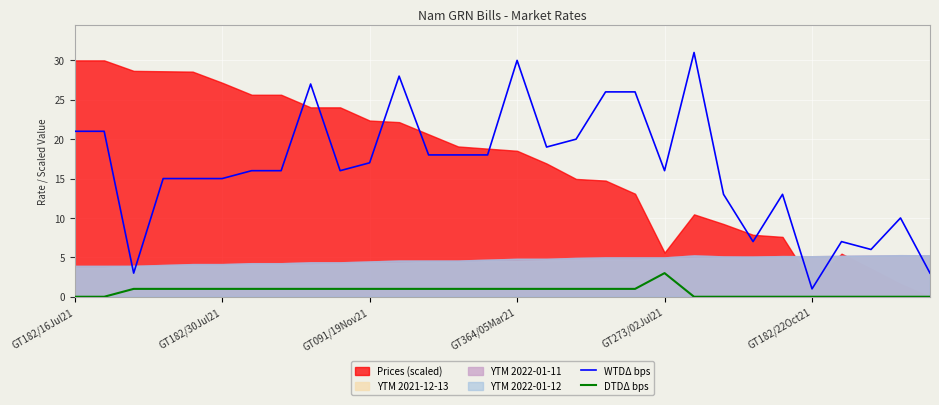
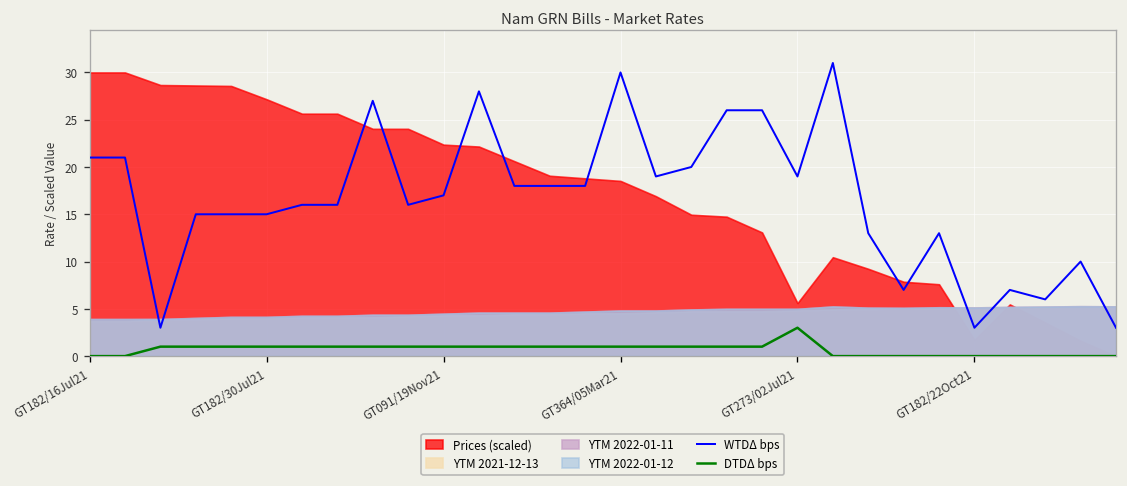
  {
    "WTDΔ bps": {
      "GT182/16Jul21": 21,
      "GT182/30Jul21": 15,
      "GT091/19Nov21": 17,
      "GT364/05Mar21": 30,
-     "GT273/02Jul21": 16,
-     "GT182/22Oct21": 1
+     "GT273/02Jul21": 19,
+     "GT182/22Oct21": 3
    },
    "Prices (scaled)": {
      "GT182/16Jul21": 30,
      "GT182/30Jul21": 27,
      "GT091/19Nov21": 22,
      "GT364/05Mar21": 19,
      "GT273/02Jul21": 6,
      "GT182/22Oct21": 2
    },
    "DTDΔ bps": {
      "GT182/16Jul21": 0,
      "GT182/30Jul21": 1,
      "GT091/19Nov21": 1,
      "GT364/05Mar21": 1,
      "GT273/02Jul21": 3,
      "GT182/22Oct21": 0
    }
  }
